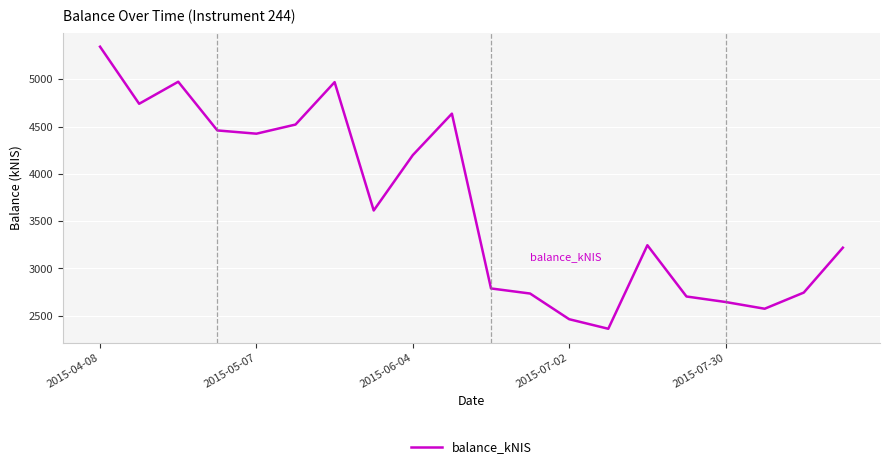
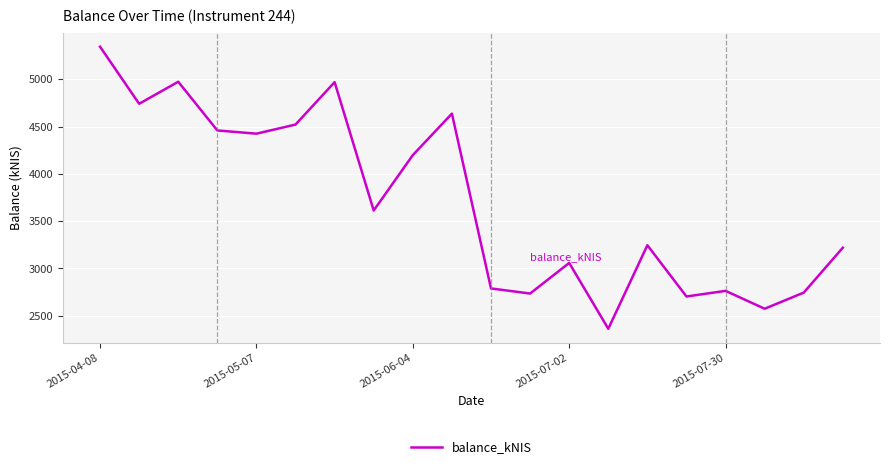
  {
    "2015-04-08": 5300,
    "2015-05-07": 4400,
    "2015-06-04": 4200,
-   "2015-07-02": 2500,
-   "2015-07-30": 2600
+   "2015-07-02": 3100,
+   "2015-07-30": 2800
  }
